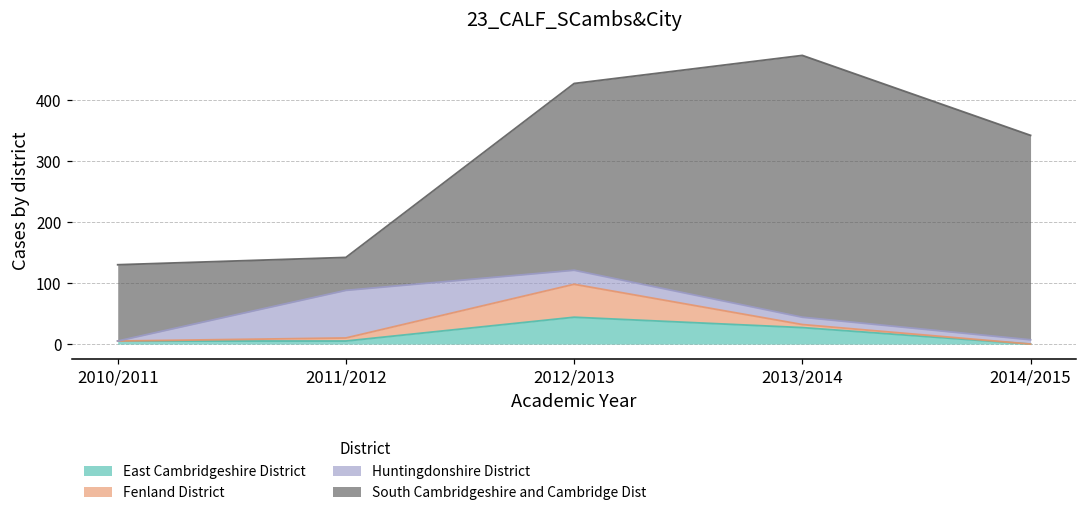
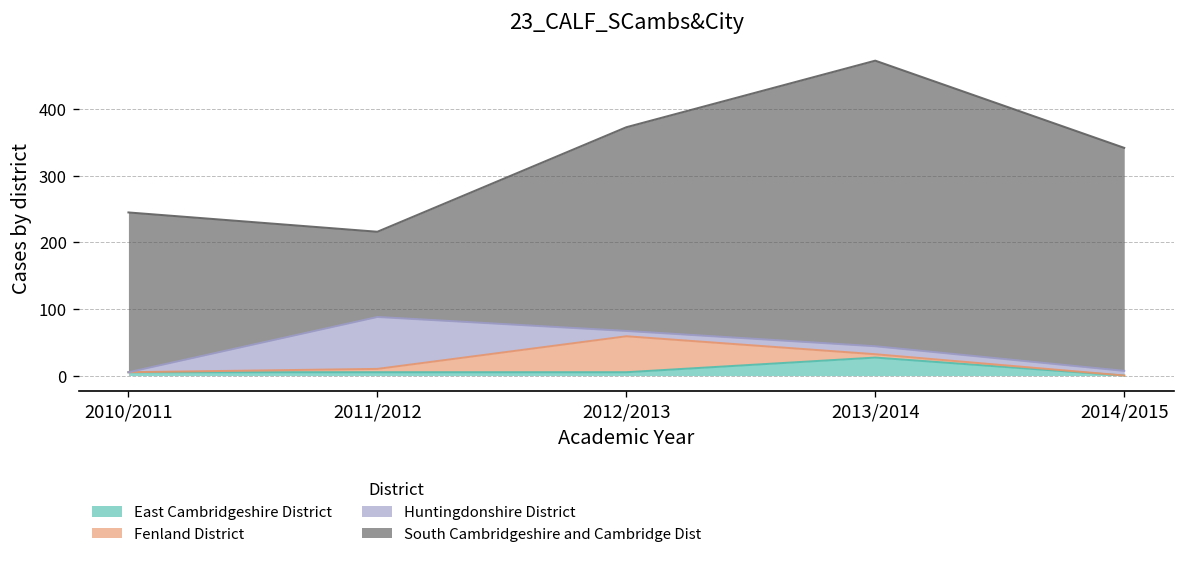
  {
    "East Cambridgeshire District": {
      "2011/2012": 10,
-     "2012/2013": 40,
+     "2012/2013": 10,
      "2013/2014": 30
    },
    "Fenland District": {
      "2011/2012": 10,
      "2012/2013": 50,
      "2013/2014": 10
    },
    "Huntingdonshire District": {
      "2011/2012": 80,
-     "2012/2013": 20,
+     "2012/2013": 10,
      "2013/2014": 10,
      "2014/2015": 10
    },
    "South Cambridgeshire and Cambridge Dist": {
-     "2010/2011": 130,
-     "2011/2012": 50,
+     "2010/2011": 240,
+     "2011/2012": 130,
      "2012/2013": 310,
      "2013/2014": 430,
      "2014/2015": 340
    }
  }
